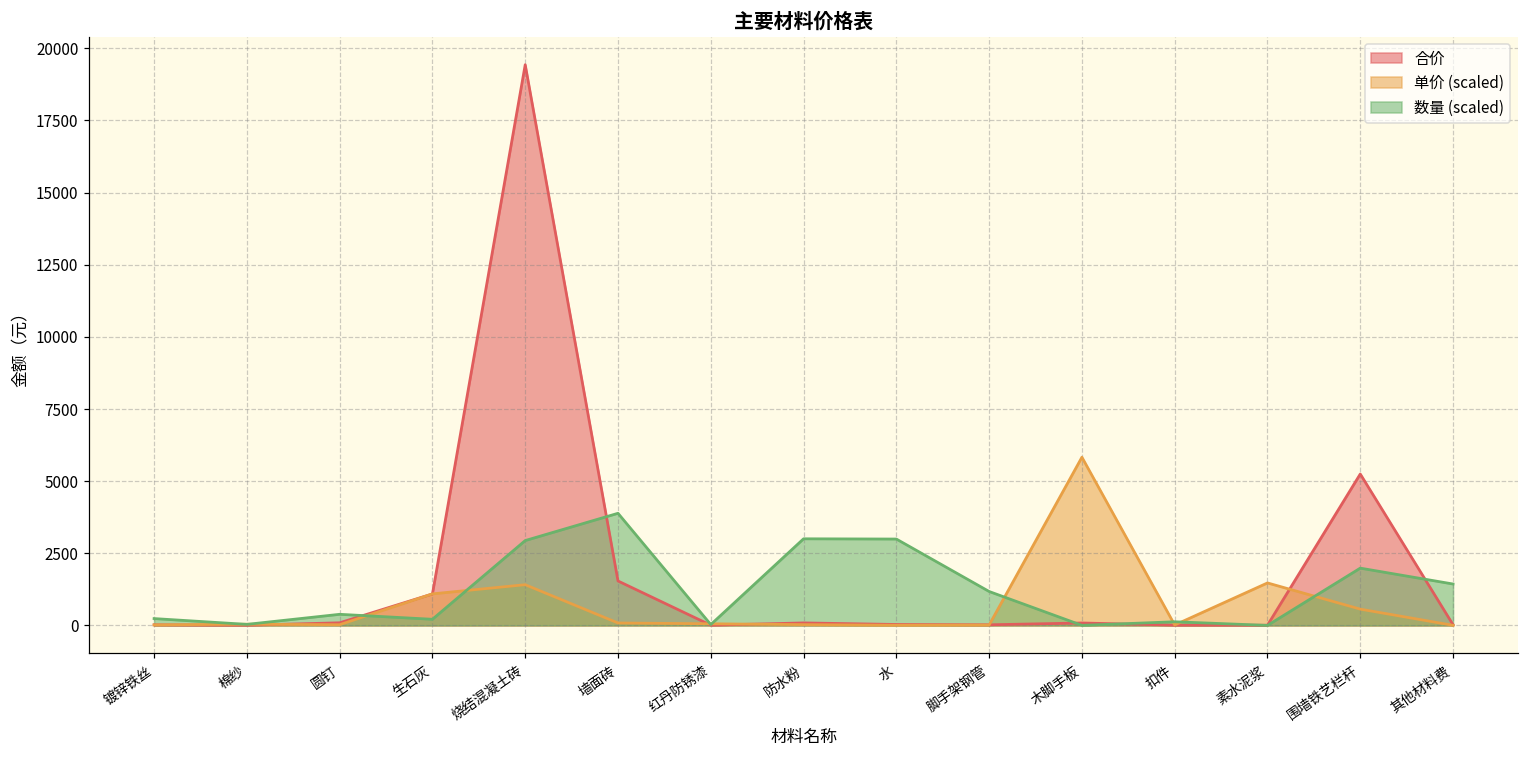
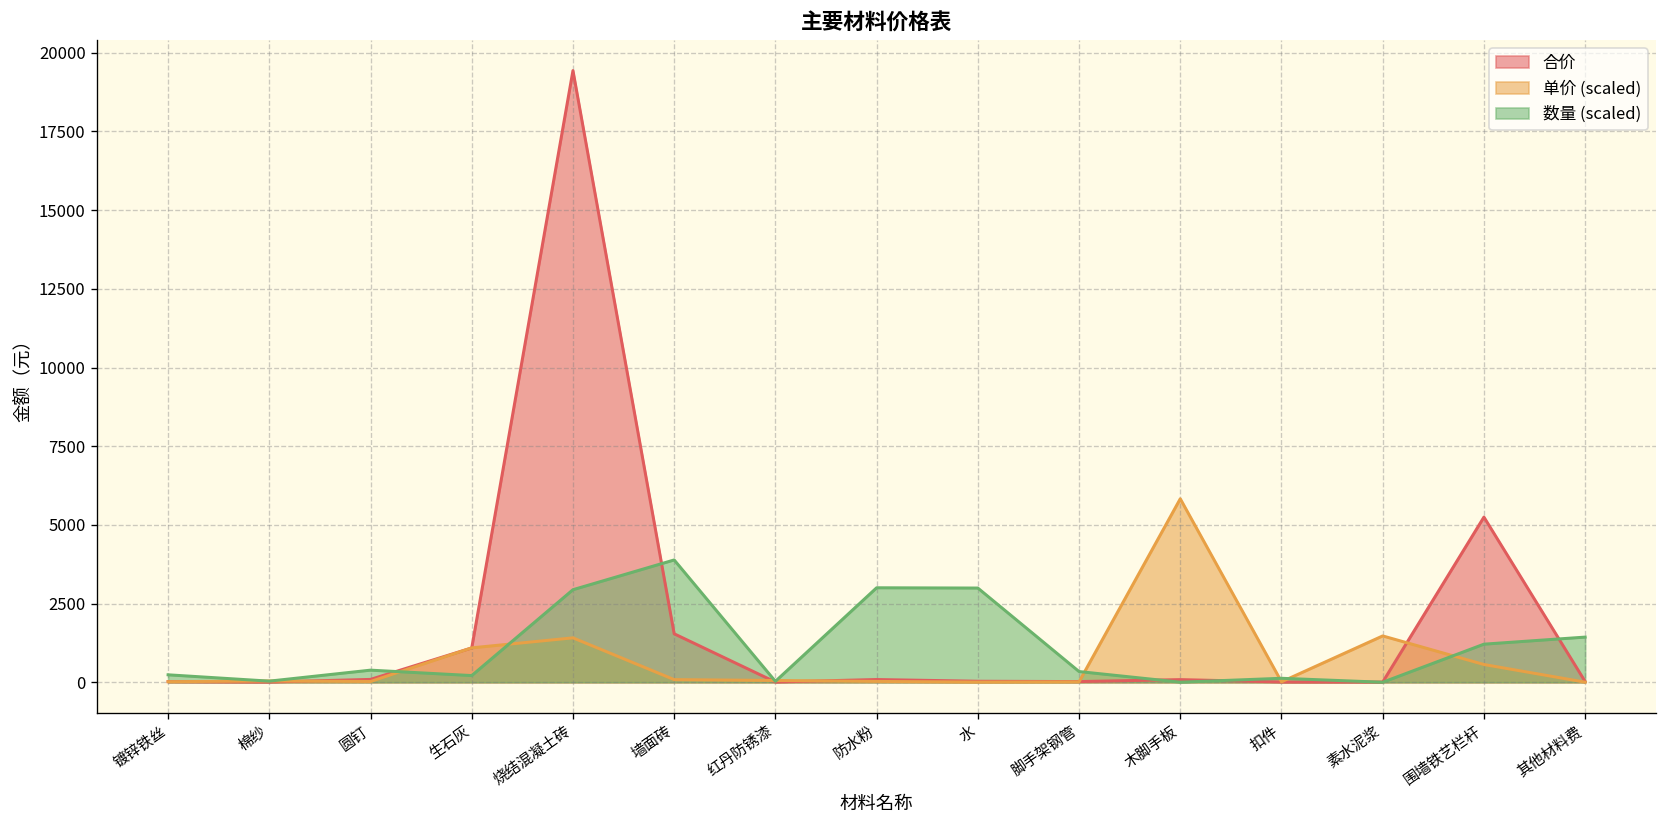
  {
    "数量 (scaled)": {
      "镀锌铁丝": 200,
      "圆钉": 400,
      "生石灰": 200,
      "烧结混凝土砖": 2900,
      "墙面砖": 3900,
      "防水粉": 3000,
      "水": 3000,
-     "脚手架钢管": 1200,
+     "脚手架钢管": 300,
      "扣件": 100,
-     "围墙铁艺栏杆": 2000,
+     "围墙铁艺栏杆": 1200,
      "其他材料费": 1400
    }
  }
